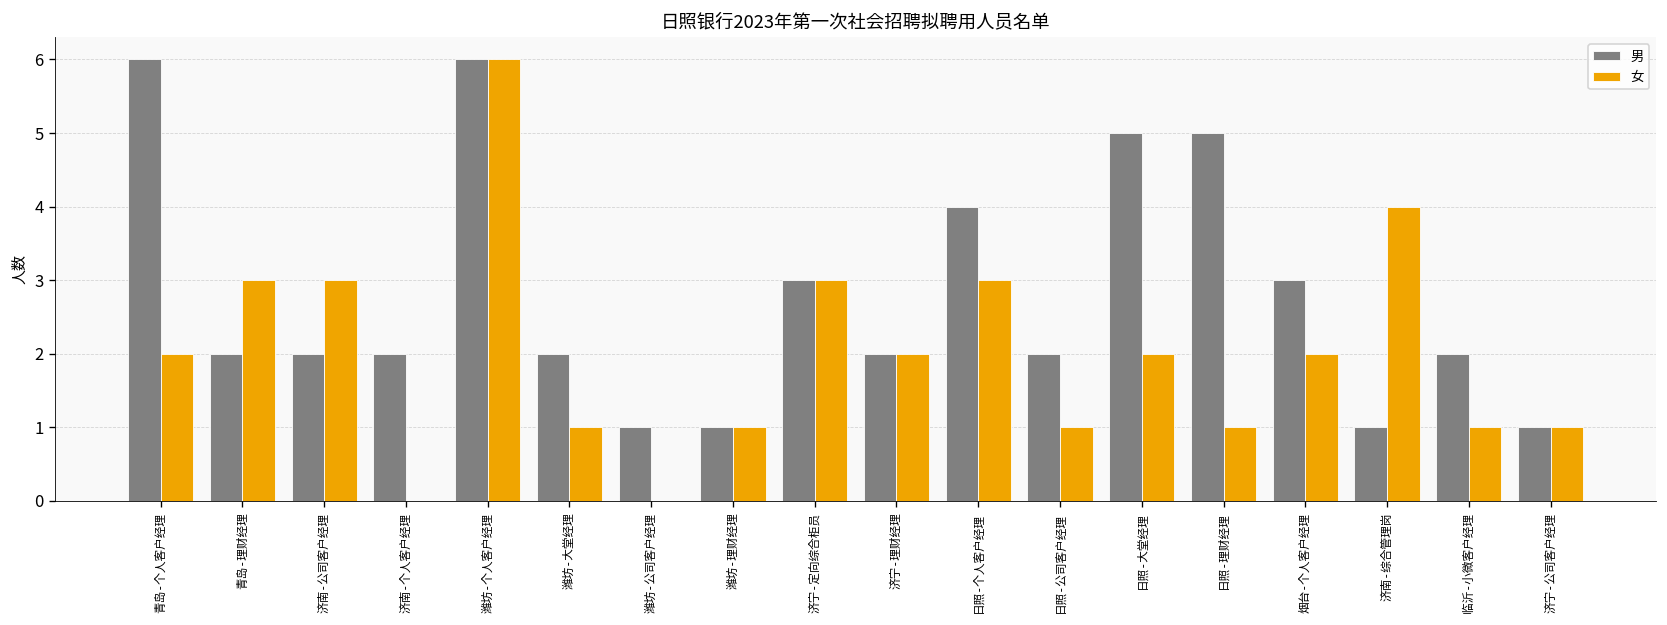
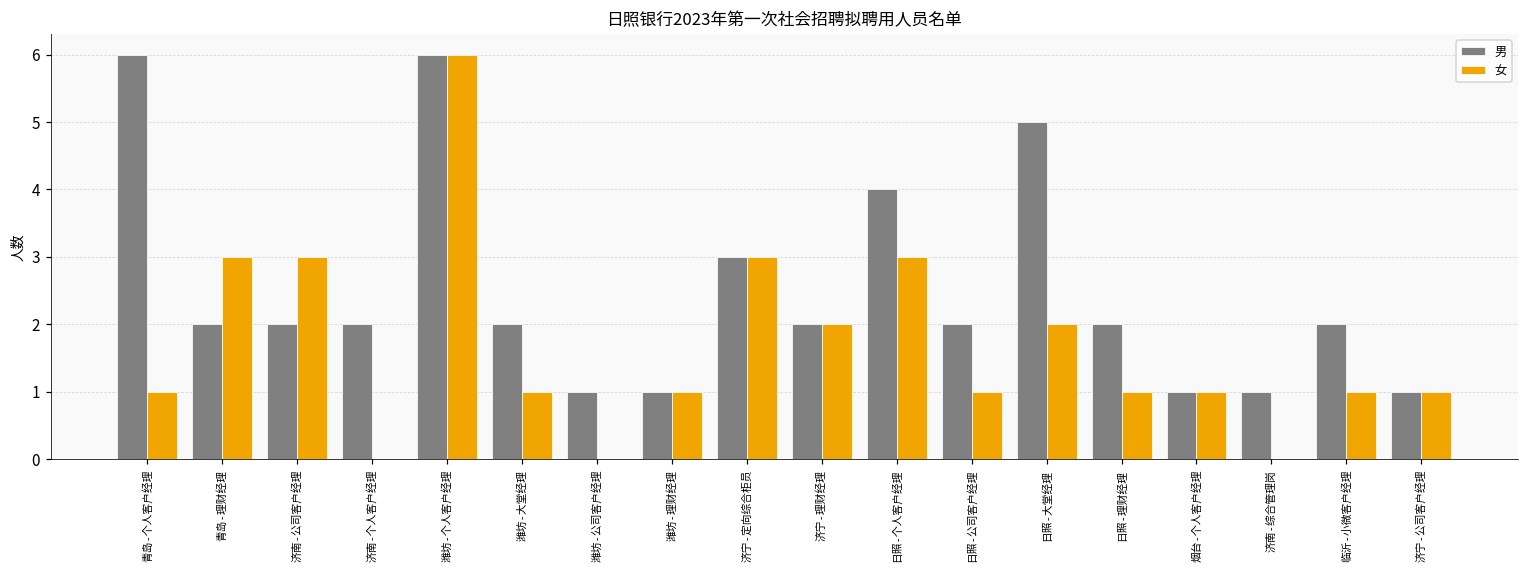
  {
    "男": {
      "青岛-个人客户经理": 6,
      "青岛-理财经理": 2,
      "济南-公司客户经理": 2,
      "济南-个人客户经理": 2,
      "潍坊-个人客户经理": 6,
      "潍坊-大堂经理": 2,
      "潍坊-公司客户经理": 1,
      "潍坊-理财经理": 1,
      "济宁-定向综合柜员": 3,
      "济宁-理财经理": 2,
      "日照-个人客户经理": 4,
      "日照-公司客户经理": 2,
      "日照-大堂经理": 5,
-     "日照-理财经理": 5,
-     "烟台-个人客户经理": 3,
+     "日照-理财经理": 2,
+     "烟台-个人客户经理": 1,
      "济南-综合管理岗": 1,
      "临沂-小微客户经理": 2,
      "济宁-公司客户经理": 1
    },
    "女": {
-     "青岛-个人客户经理": 2,
+     "青岛-个人客户经理": 1,
      "青岛-理财经理": 3,
      "济南-公司客户经理": 3,
      "济南-个人客户经理": 0,
      "潍坊-个人客户经理": 6,
      "潍坊-大堂经理": 1,
      "潍坊-公司客户经理": 0,
      "潍坊-理财经理": 1,
      "济宁-定向综合柜员": 3,
      "济宁-理财经理": 2,
      "日照-个人客户经理": 3,
      "日照-公司客户经理": 1,
      "日照-大堂经理": 2,
      "日照-理财经理": 1,
-     "烟台-个人客户经理": 2,
-     "济南-综合管理岗": 4,
+     "烟台-个人客户经理": 1,
+     "济南-综合管理岗": 0,
      "临沂-小微客户经理": 1,
      "济宁-公司客户经理": 1
    }
  }
